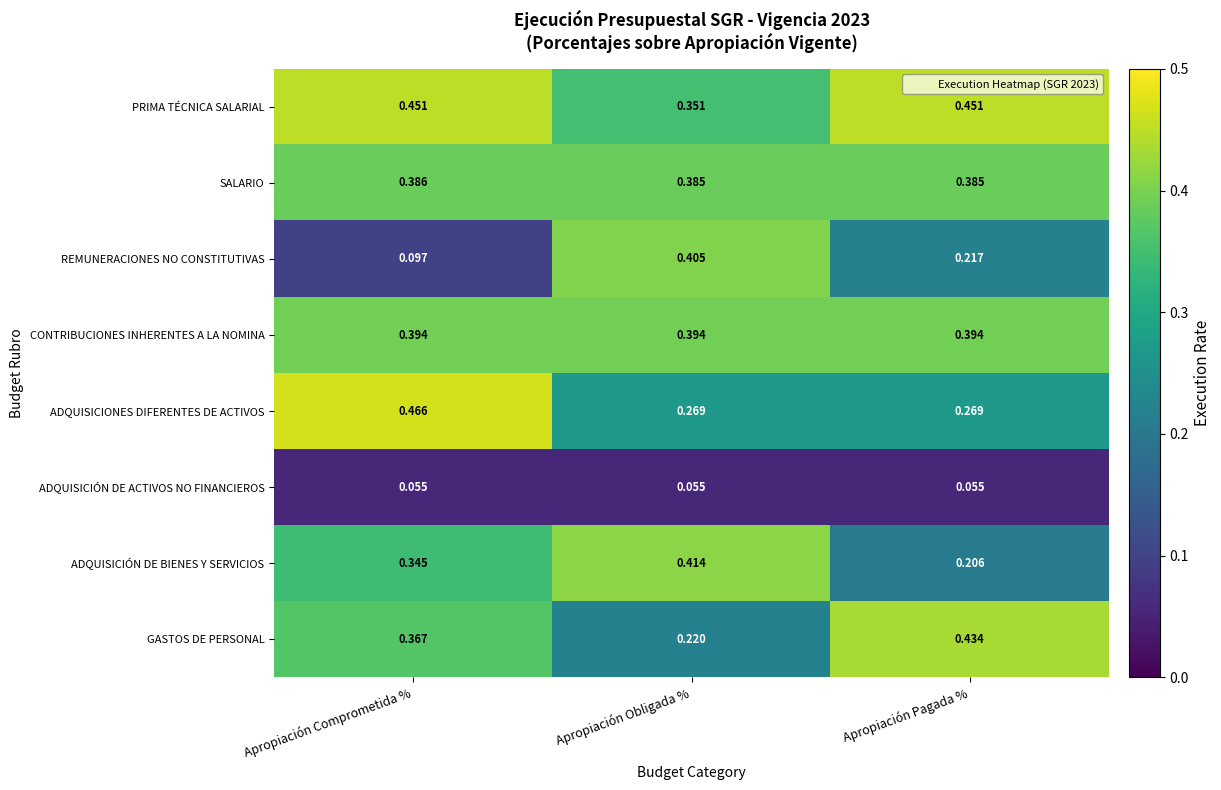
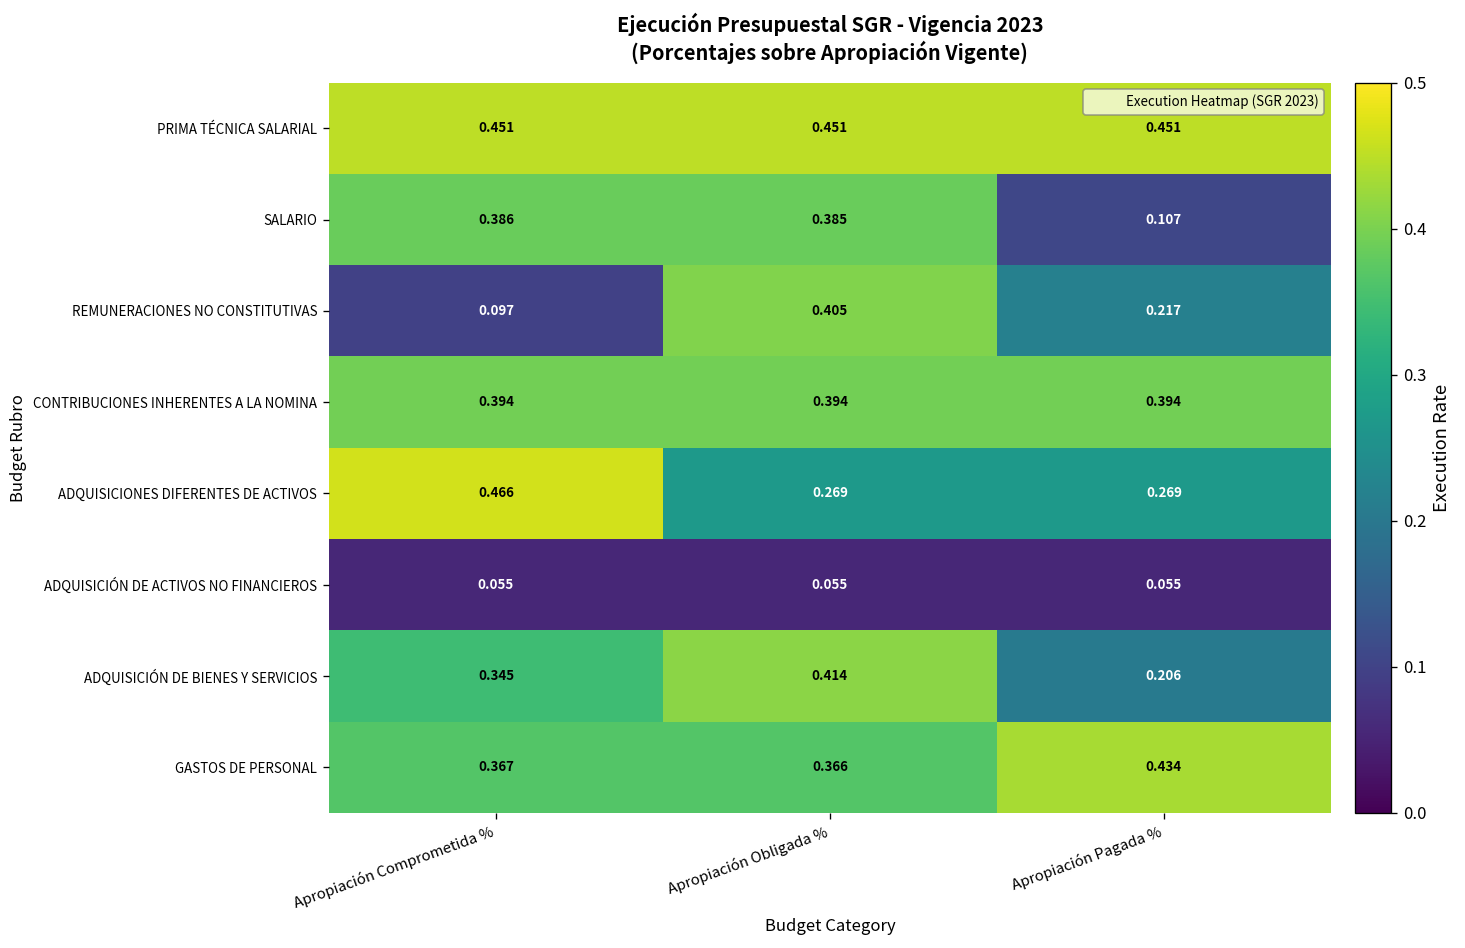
  {
    "PRIMA TÉCNICA SALARIAL": {
      "Apropiación Comprometida %": 0.451,
-     "Apropiación Obligada %": 0.351,
+     "Apropiación Obligada %": 0.451,
      "Apropiación Pagada %": 0.451
    },
    "SALARIO": {
      "Apropiación Comprometida %": 0.386,
      "Apropiación Obligada %": 0.385,
-     "Apropiación Pagada %": 0.385
+     "Apropiación Pagada %": 0.107
    },
    "REMUNERACIONES NO CONSTITUTIVAS": {
      "Apropiación Comprometida %": 0.097,
      "Apropiación Obligada %": 0.405,
      "Apropiación Pagada %": 0.217
    },
    "CONTRIBUCIONES INHERENTES A LA NOMINA": {
      "Apropiación Comprometida %": 0.394,
      "Apropiación Obligada %": 0.394,
      "Apropiación Pagada %": 0.394
    },
    "ADQUISICIONES DIFERENTES DE ACTIVOS": {
      "Apropiación Comprometida %": 0.466,
      "Apropiación Obligada %": 0.269,
      "Apropiación Pagada %": 0.269
    },
    "ADQUISICIÓN DE ACTIVOS NO FINANCIEROS": {
      "Apropiación Comprometida %": 0.055,
      "Apropiación Obligada %": 0.055,
      "Apropiación Pagada %": 0.055
    },
    "ADQUISICIÓN DE BIENES Y SERVICIOS": {
      "Apropiación Comprometida %": 0.345,
      "Apropiación Obligada %": 0.414,
      "Apropiación Pagada %": 0.206
    },
    "GASTOS DE PERSONAL": {
      "Apropiación Comprometida %": 0.367,
-     "Apropiación Obligada %": 0.220,
+     "Apropiación Obligada %": 0.366,
      "Apropiación Pagada %": 0.434
    }
  }
